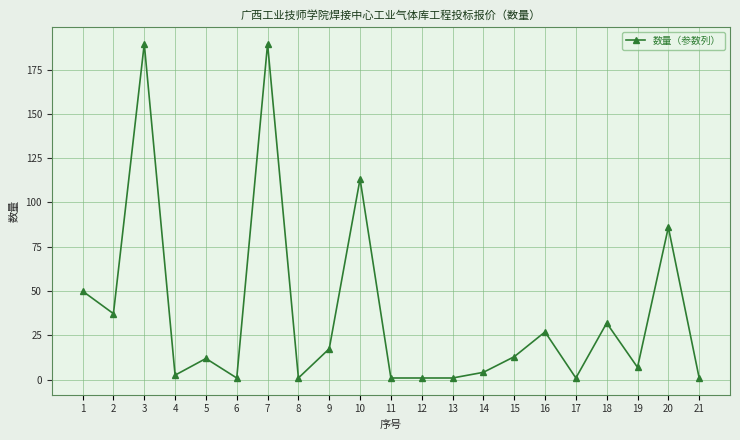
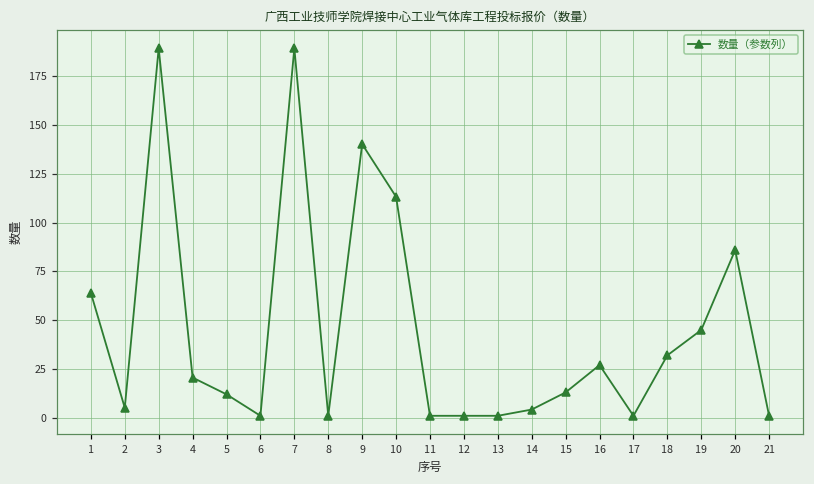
  {
-   "1": 50,
-   "2": 37,
+   "1": 64,
+   "2": 5,
    "3": 190,
-   "4": 3,
+   "4": 21,
    "5": 12,
    "6": 1,
    "7": 190,
    "8": 1,
-   "9": 18,
+   "9": 140,
    "10": 113,
    "11": 1,
    "12": 1,
    "13": 1,
    "14": 4,
    "15": 13,
    "16": 27,
    "17": 1,
    "18": 32,
-   "19": 7,
+   "19": 45,
    "20": 86,
    "21": 1
  }
